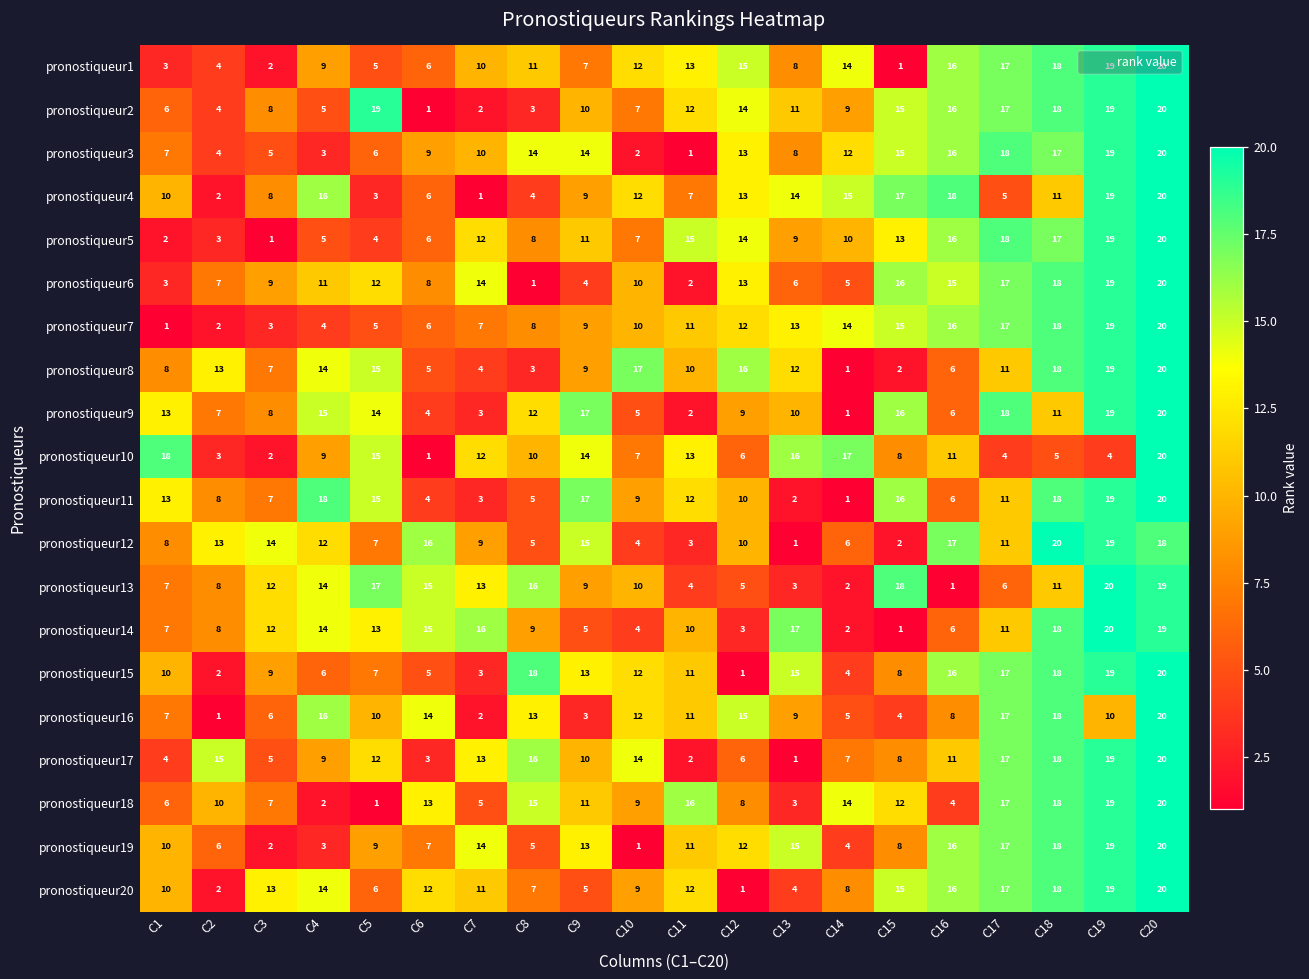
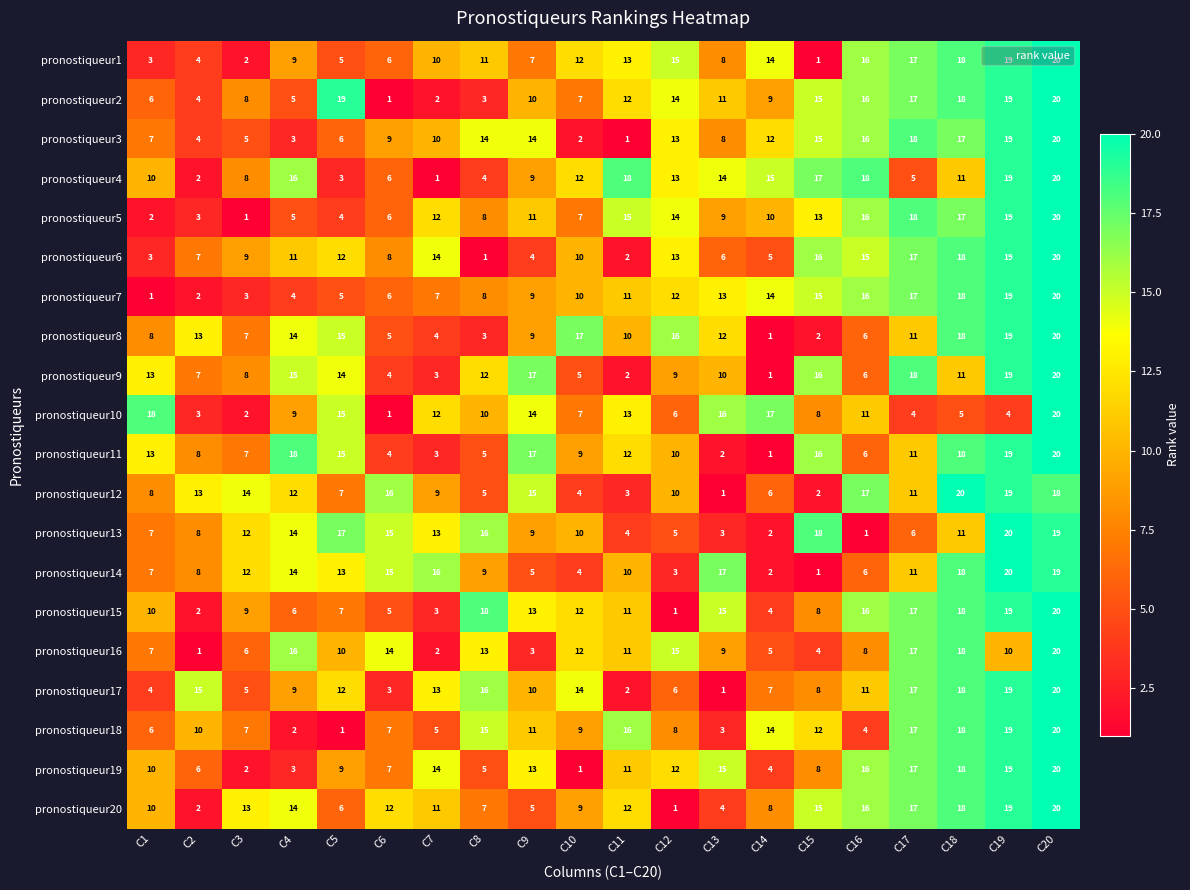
  {
    "pronostiqueur4": {
      "C1": 10,
      "C2": 2,
      "C3": 8,
      "C4": 16,
      "C5": 3,
      "C6": 6,
      "C7": 1,
      "C8": 4,
      "C9": 9,
      "C10": 12,
-     "C11": 7,
+     "C11": 18,
      "C12": 13,
      "C13": 14,
      "C14": 15,
      "C15": 17,
      "C16": 18,
      "C17": 5,
      "C18": 11,
      "C19": 19,
      "C20": 20
    },
    "pronostiqueur18": {
      "C1": 6,
      "C2": 10,
      "C3": 7,
      "C4": 2,
      "C5": 1,
-     "C6": 13,
+     "C6": 7,
      "C7": 5,
      "C8": 15,
      "C9": 11,
      "C10": 9,
      "C11": 16,
      "C12": 8,
      "C13": 3,
      "C14": 14,
      "C15": 12,
      "C16": 4,
      "C17": 17,
      "C18": 18,
      "C19": 19,
      "C20": 20
    }
  }
